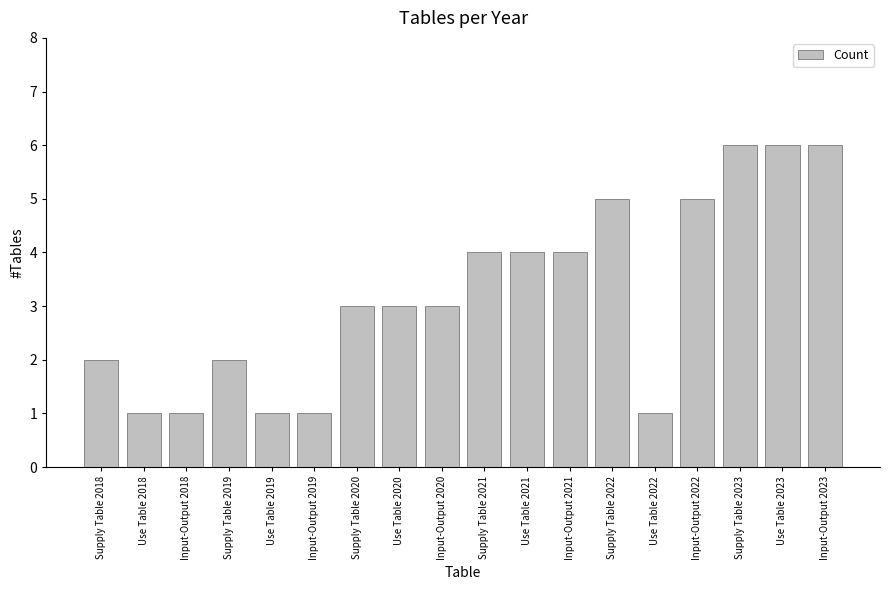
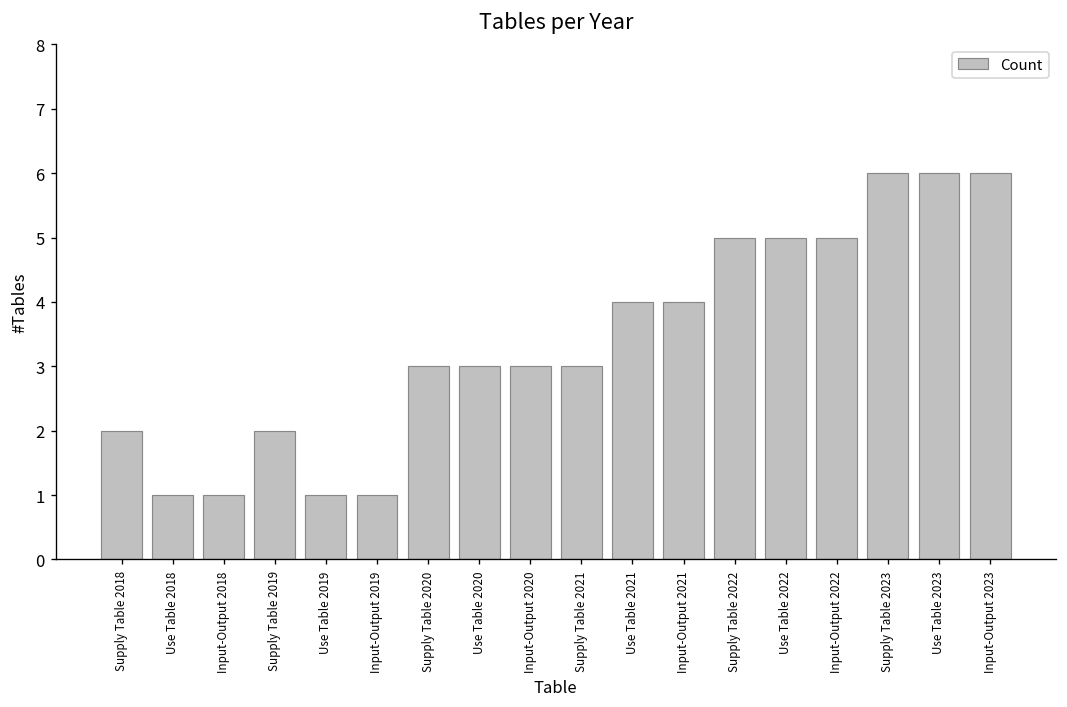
  {
    "Supply Table 2018": 2,
    "Use Table 2018": 1,
    "Input-Output 2018": 1,
    "Supply Table 2019": 2,
    "Use Table 2019": 1,
    "Input-Output 2019": 1,
    "Supply Table 2020": 3,
    "Use Table 2020": 3,
    "Input-Output 2020": 3,
-   "Supply Table 2021": 4,
+   "Supply Table 2021": 3,
    "Use Table 2021": 4,
    "Input-Output 2021": 4,
    "Supply Table 2022": 5,
-   "Use Table 2022": 1,
+   "Use Table 2022": 5,
    "Input-Output 2022": 5,
    "Supply Table 2023": 6,
    "Use Table 2023": 6,
    "Input-Output 2023": 6
  }
